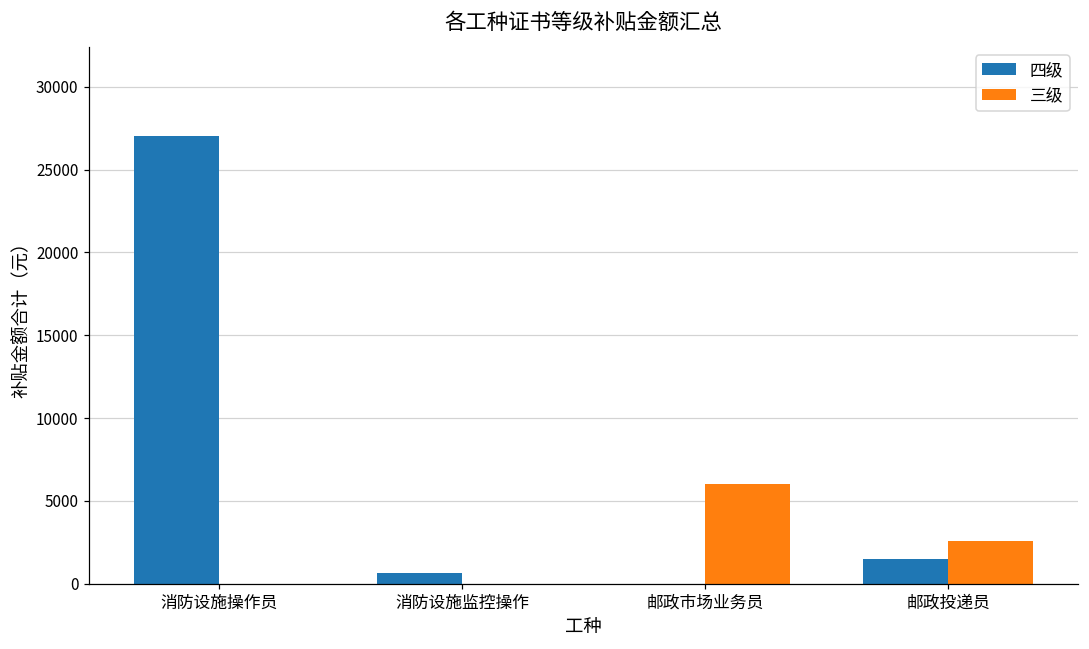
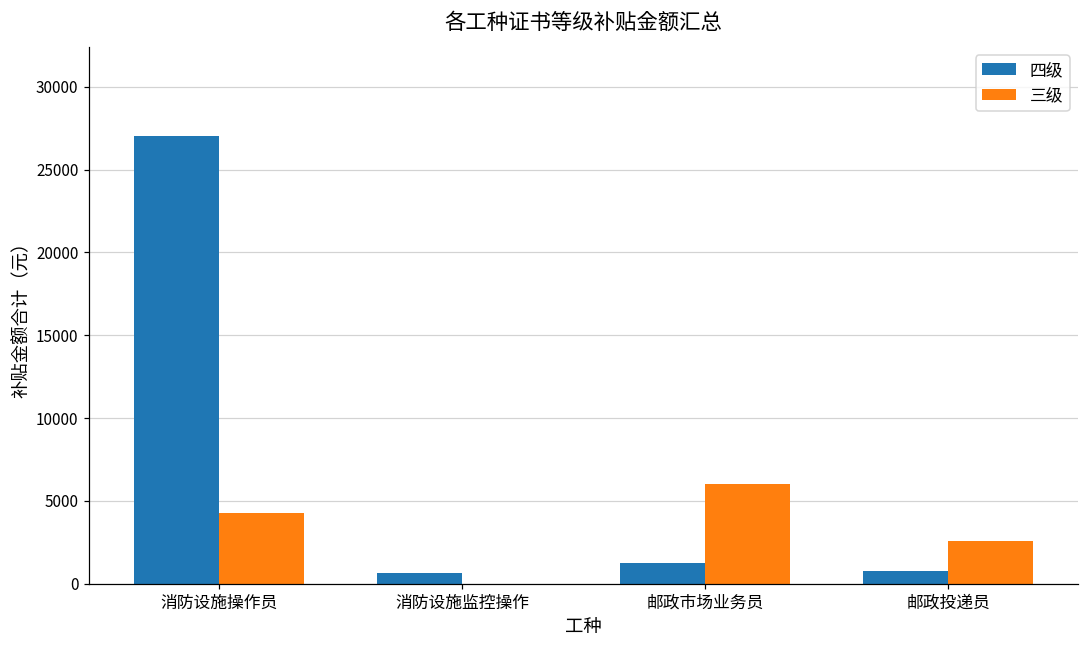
  {
    "四级": {
      "消防设施操作员": 27000,
      "消防设施监控操作": 700,
-     "邮政市场业务员": 0,
-     "邮政投递员": 1500
+     "邮政市场业务员": 1300,
+     "邮政投递员": 800
    },
    "三级": {
-     "消防设施操作员": 0,
+     "消防设施操作员": 4300,
      "消防设施监控操作": 0,
      "邮政市场业务员": 6000,
      "邮政投递员": 2600
    }
  }
